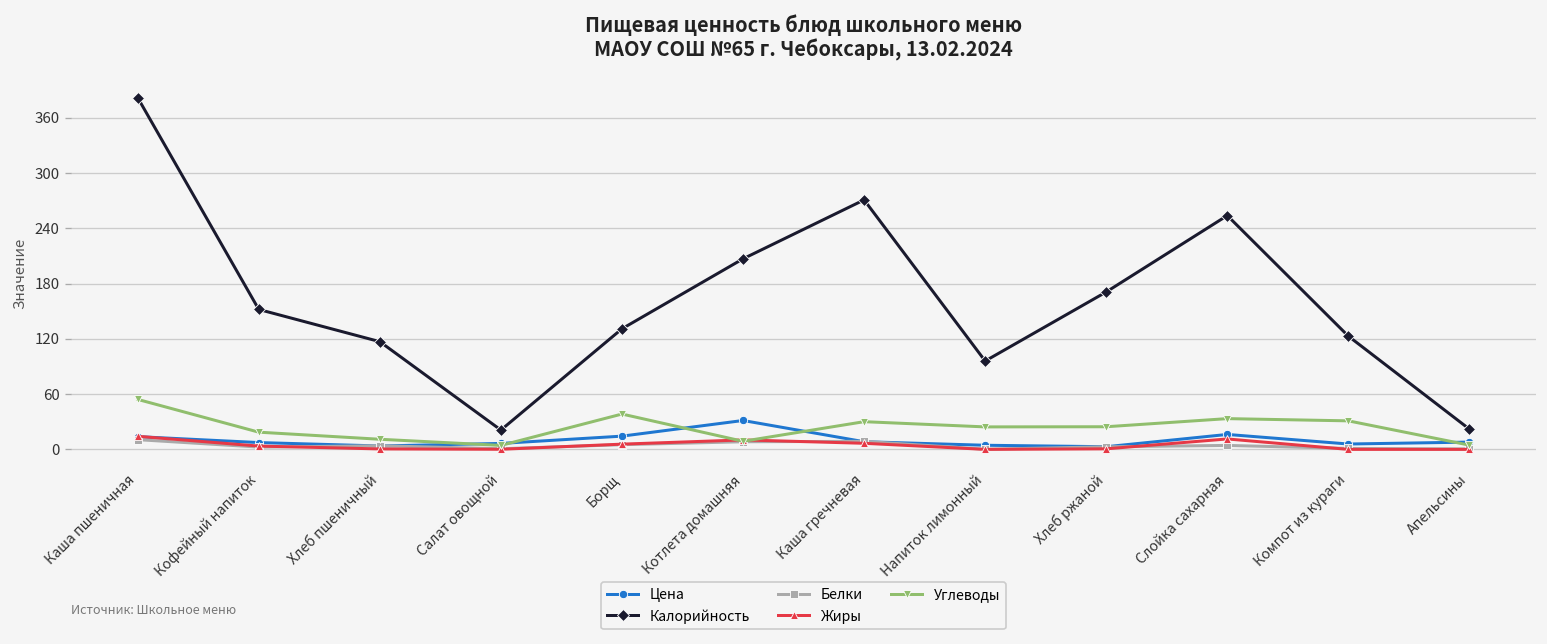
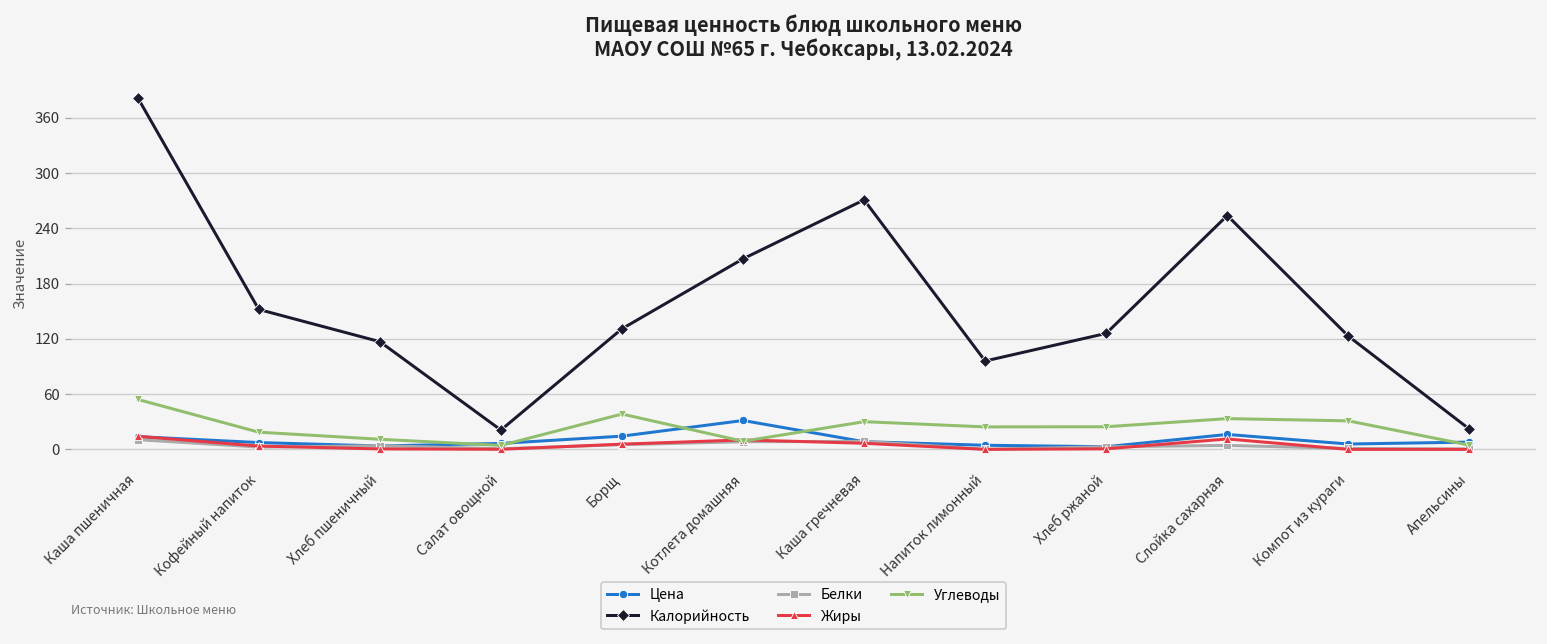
  {
    "Цена": {
      "Кофейный напиток": 10,
      "Борщ": 10,
      "Котлета домашняя": 30,
      "Напиток лимонный": 0,
      "Слойка сахарная": 20,
      "Компот из кураги": 10,
      "Апельсины": 10
    },
    "Калорийность": {
      "Каша пшеничная": 380,
      "Кофейный напиток": 150,
      "Хлеб пшеничный": 120,
      "Салат овощной": 20,
      "Борщ": 130,
      "Котлета домашняя": 210,
      "Каша гречневая": 270,
      "Напиток лимонный": 100,
-     "Хлеб ржаной": 170,
+     "Хлеб ржаной": 130,
      "Слойка сахарная": 250,
      "Компот из кураги": 120,
      "Апельсины": 20
    },
    "Белки": {
      "Слойка сахарная": 0
    },
    "Жиры": {
      "Слойка сахарная": 10
    },
    "Углеводы": {
      "Каша пшеничная": 50,
      "Кофейный напиток": 20,
      "Хлеб пшеничный": 10,
      "Борщ": 40,
      "Каша гречневая": 30,
      "Напиток лимонный": 20,
      "Хлеб ржаной": 20,
      "Слойка сахарная": 30,
      "Компот из кураги": 30,
      "Апельсины": 0
    }
  }
